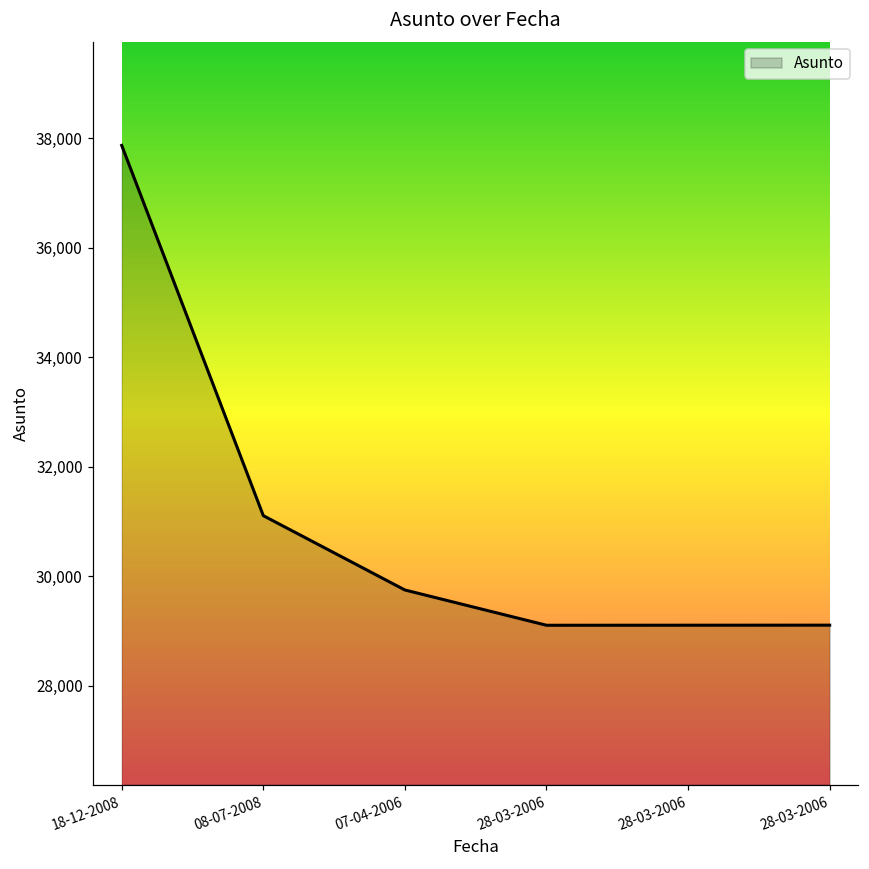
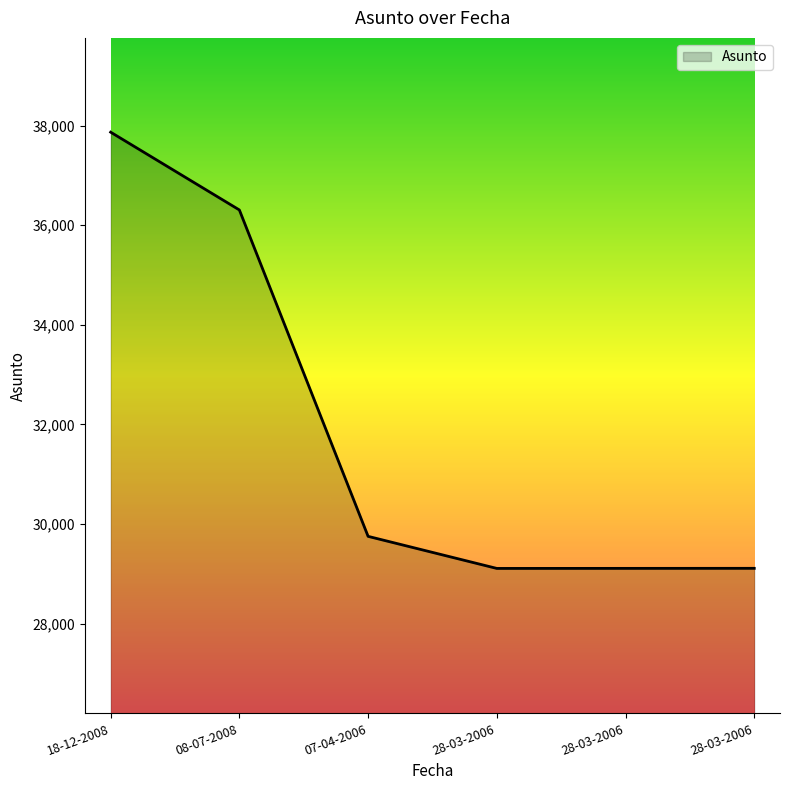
  {
    "18-12-2008": "37,900",
-   "08-07-2008": "31,100",
+   "08-07-2008": "36,300",
    "07-04-2006": "29,800"
  }
